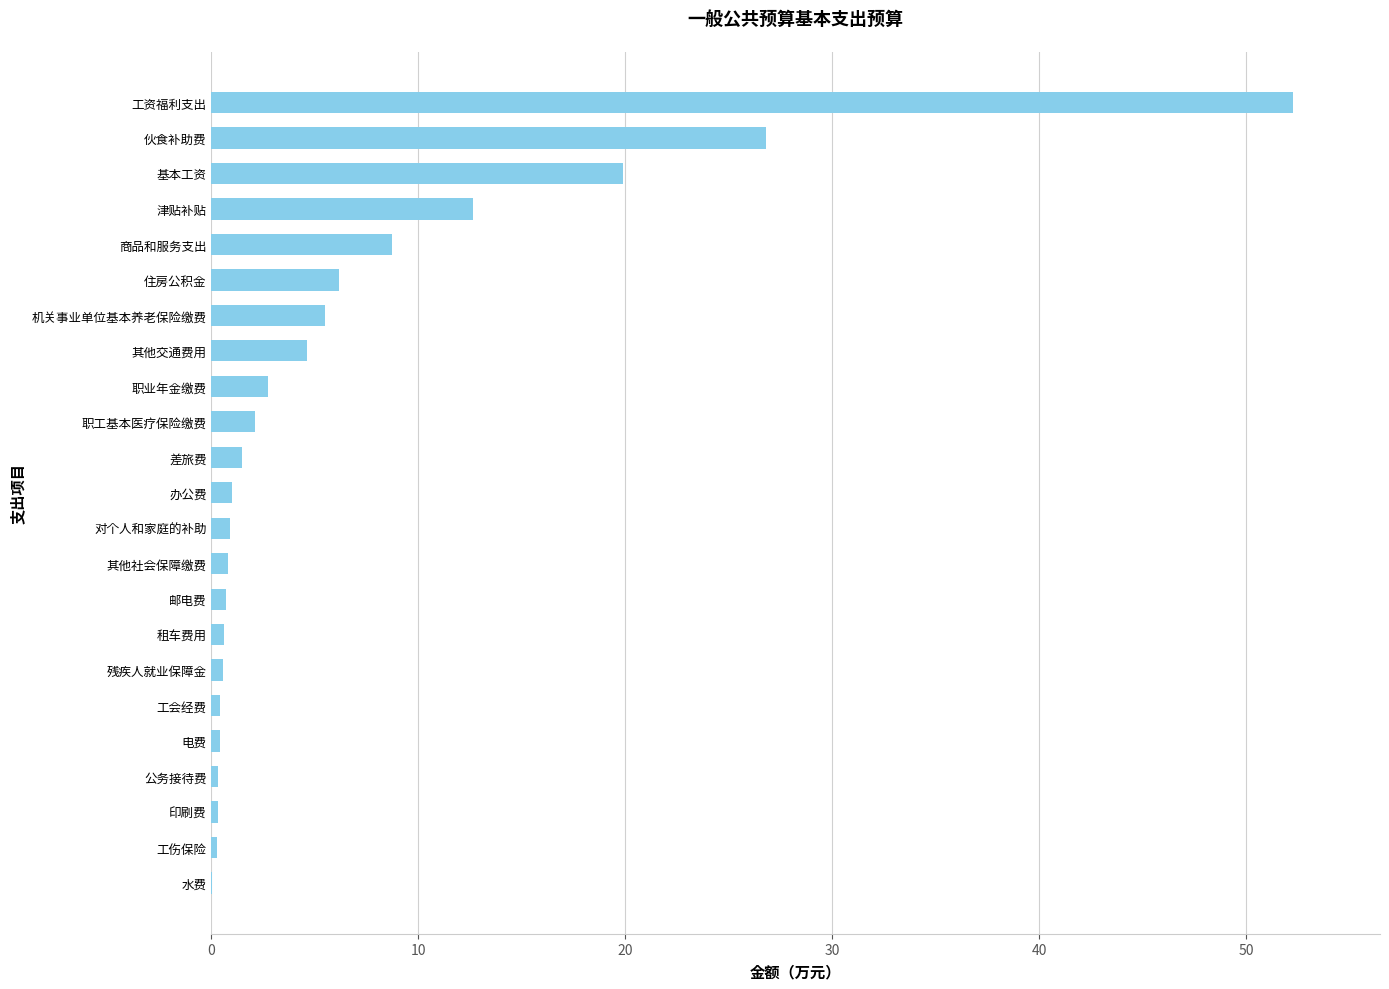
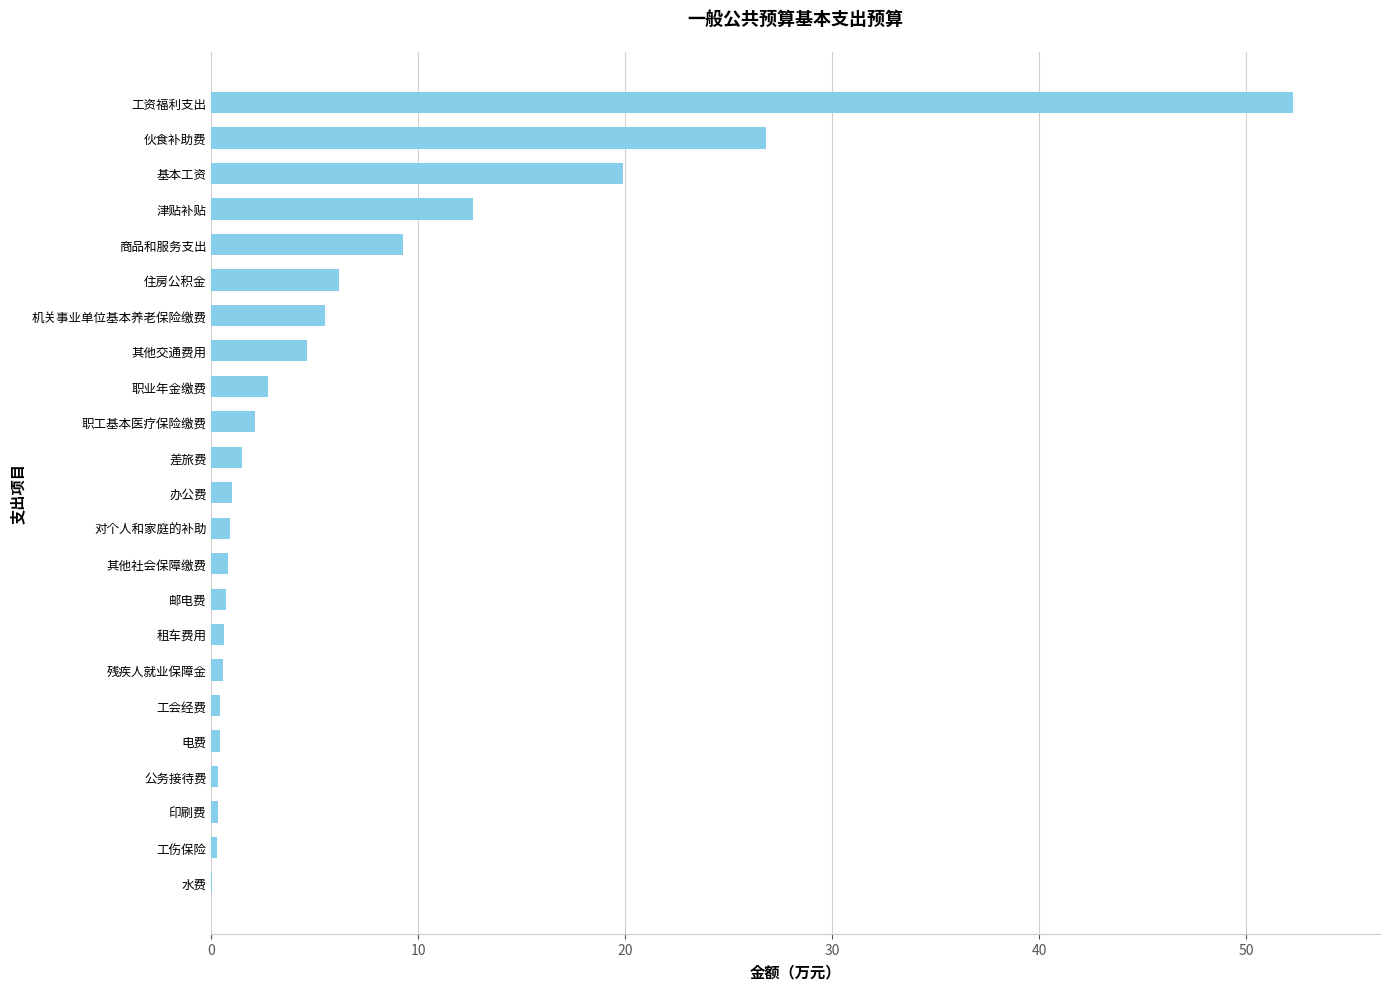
  {
    "工资福利支出": 52.3,
    "伙食补助费": 26.8,
    "基本工资": 19.9,
    "津贴补贴": 12.6,
-   "商品和服务支出": 8.7,
+   "商品和服务支出": 9.3,
    "住房公积金": 6.2,
    "机关事业单位基本养老保险缴费": 5.5,
    "其他交通费用": 4.6,
    "职业年金缴费": 2.7,
    "职工基本医疗保险缴费": 2.1,
    "差旅费": 1.5,
    "办公费": 1.0,
    "对个人和家庭的补助": 0.9,
    "其他社会保障缴费": 0.8,
    "邮电费": 0.7,
    "租车费用": 0.6,
    "残疾人就业保障金": 0.6,
    "工会经费": 0.4,
    "电费": 0.4,
    "公务接待费": 0.3,
    "印刷费": 0.3,
    "工伤保险": 0.3
  }
